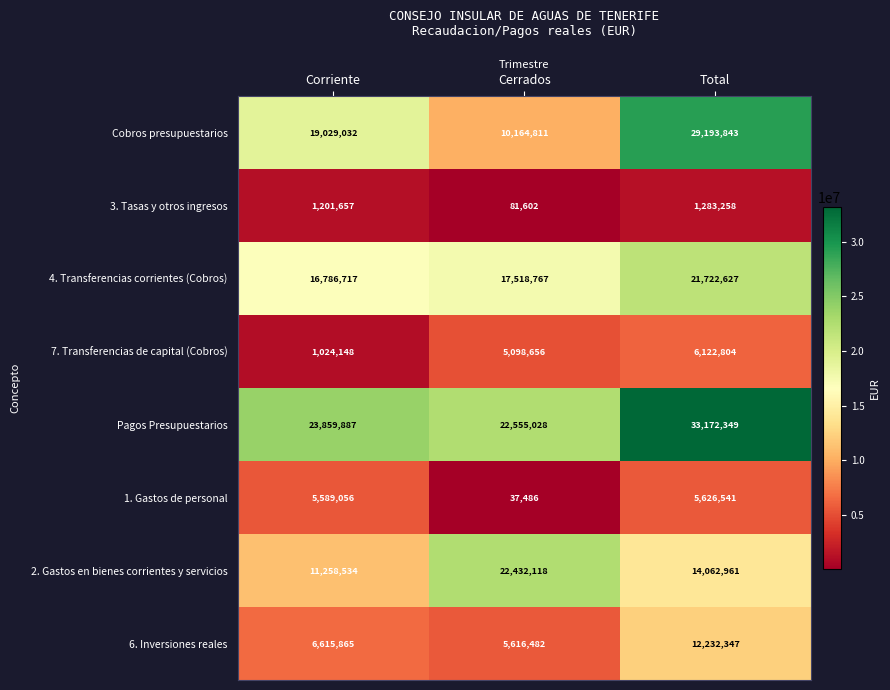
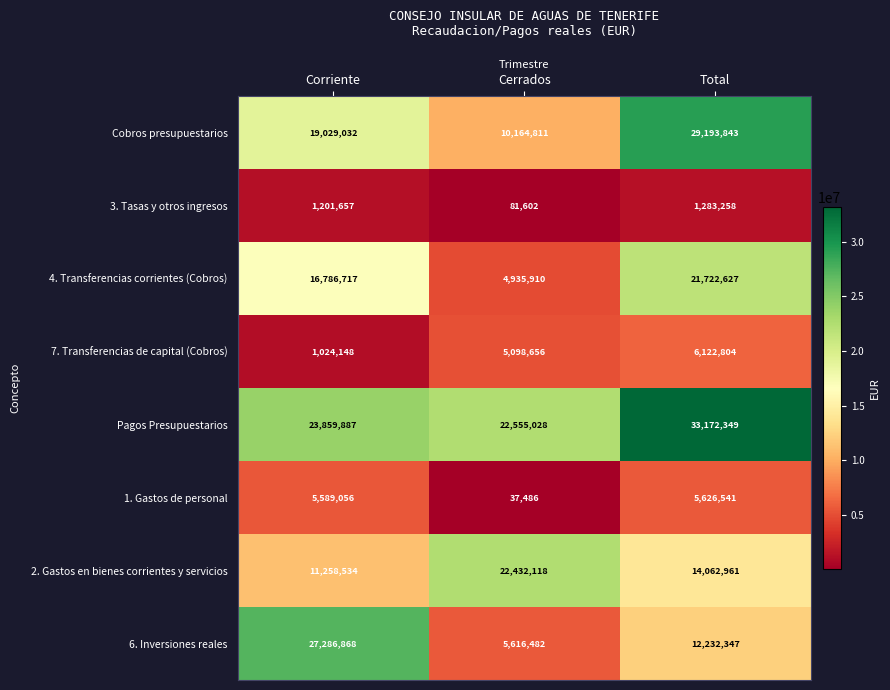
  {
    "Cobros presupuestarios": {
      "Corriente": "19,029,032",
      "Cerrados": "10,164,811",
      "Total": "29,193,843"
    },
    "3. Tasas y otros ingresos": {
      "Corriente": "1,201,657",
      "Cerrados": "81,602",
      "Total": "1,283,258"
    },
    "4. Transferencias corrientes (Cobros)": {
      "Corriente": "16,786,717",
-     "Cerrados": "17,518,767",
+     "Cerrados": "4,935,910",
      "Total": "21,722,627"
    },
    "7. Transferencias de capital (Cobros)": {
      "Corriente": "1,024,148",
      "Cerrados": "5,098,656",
      "Total": "6,122,804"
    },
    "Pagos Presupuestarios": {
      "Corriente": "23,859,887",
      "Cerrados": "22,555,028",
      "Total": "33,172,349"
    },
    "1. Gastos de personal": {
      "Corriente": "5,589,056",
      "Cerrados": "37,486",
      "Total": "5,626,541"
    },
    "2. Gastos en bienes corrientes y servicios": {
      "Corriente": "11,258,534",
      "Cerrados": "22,432,118",
      "Total": "14,062,961"
    },
    "6. Inversiones reales": {
-     "Corriente": "6,615,865",
+     "Corriente": "27,286,868",
      "Cerrados": "5,616,482",
      "Total": "12,232,347"
    }
  }
